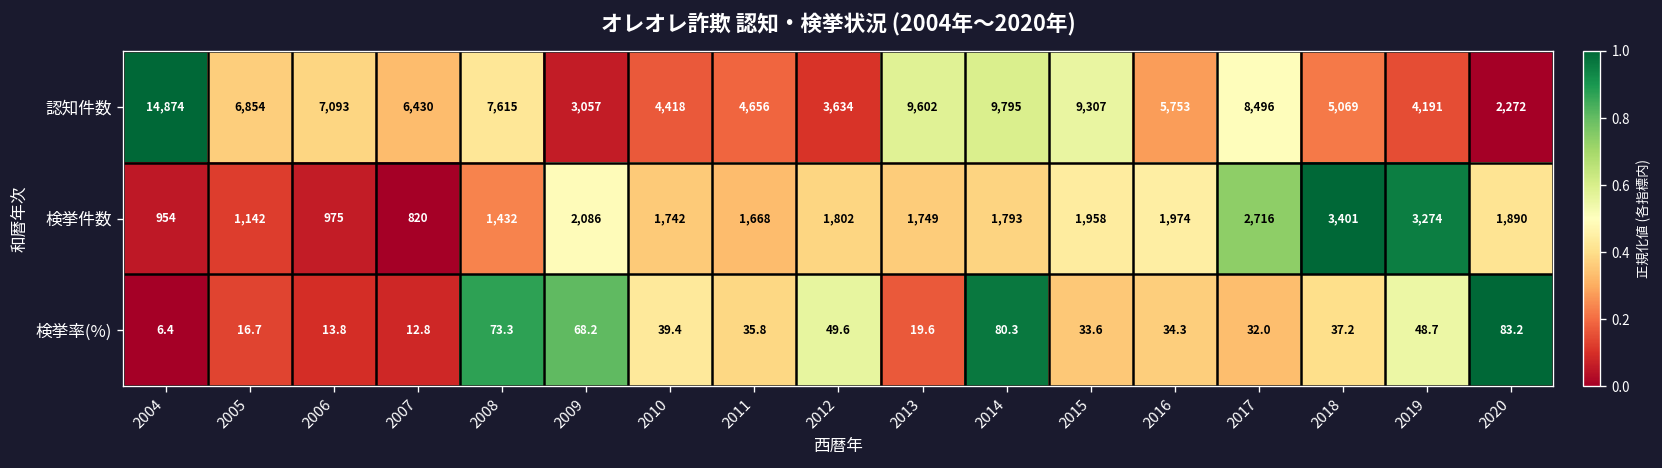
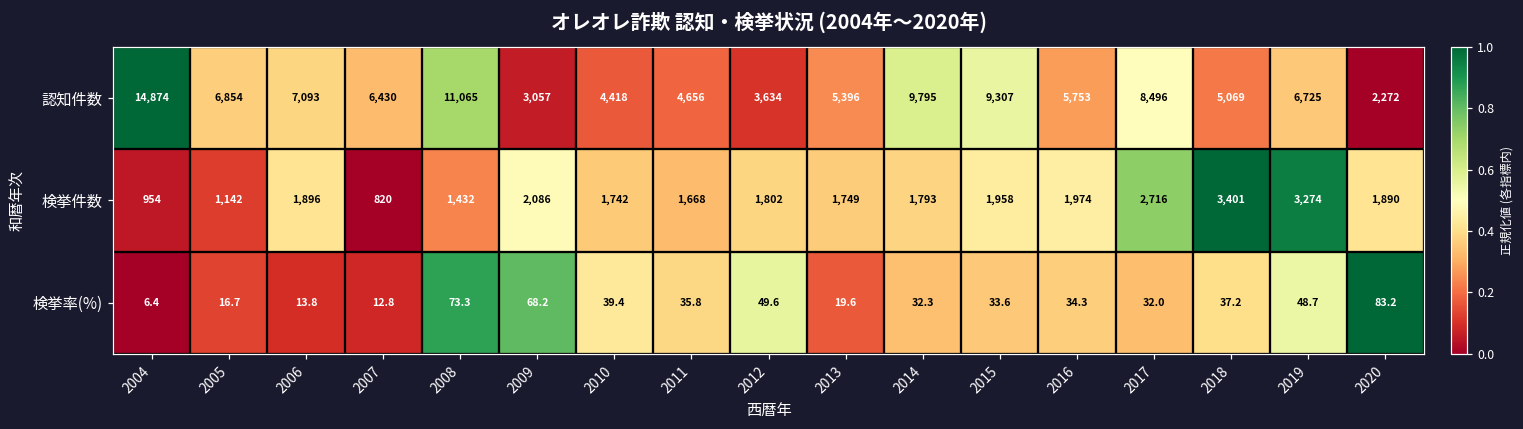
  {
    "認知件数": {
      "2004": "14,874",
      "2005": "6,854",
      "2006": "7,093",
      "2007": "6,430",
-     "2008": "7,615",
+     "2008": "11,065",
      "2009": "3,057",
      "2010": "4,418",
      "2011": "4,656",
      "2012": "3,634",
-     "2013": "9,602",
+     "2013": "5,396",
      "2014": "9,795",
      "2015": "9,307",
      "2016": "5,753",
      "2017": "8,496",
      "2018": "5,069",
-     "2019": "4,191",
+     "2019": "6,725",
      "2020": "2,272"
    },
    "検挙件数": {
      "2004": "954",
      "2005": "1,142",
-     "2006": "975",
+     "2006": "1,896",
      "2007": "820",
      "2008": "1,432",
      "2009": "2,086",
      "2010": "1,742",
      "2011": "1,668",
      "2012": "1,802",
      "2013": "1,749",
      "2014": "1,793",
      "2015": "1,958",
      "2016": "1,974",
      "2017": "2,716",
      "2018": "3,401",
      "2019": "3,274",
      "2020": "1,890"
    },
    "検挙率(%)": {
      "2004": "6.4",
      "2005": "16.7",
      "2006": "13.8",
      "2007": "12.8",
      "2008": "73.3",
      "2009": "68.2",
      "2010": "39.4",
      "2011": "35.8",
      "2012": "49.6",
      "2013": "19.6",
-     "2014": "80.3",
+     "2014": "32.3",
      "2015": "33.6",
      "2016": "34.3",
      "2017": "32.0",
      "2018": "37.2",
      "2019": "48.7",
      "2020": "83.2"
    }
  }
